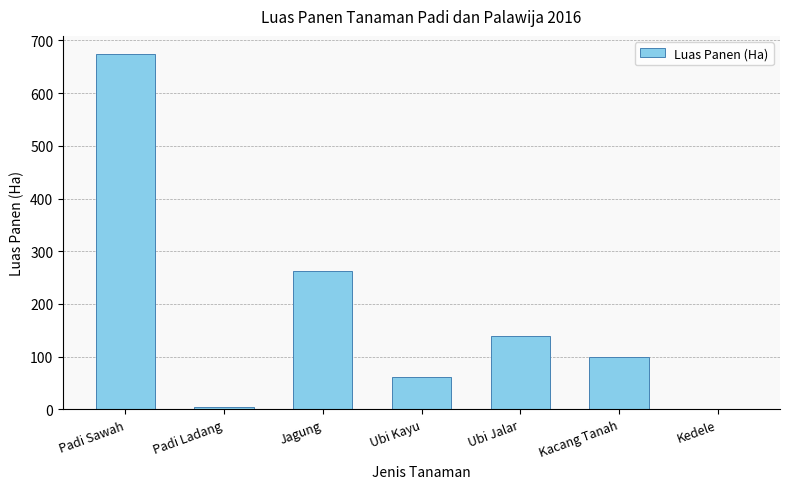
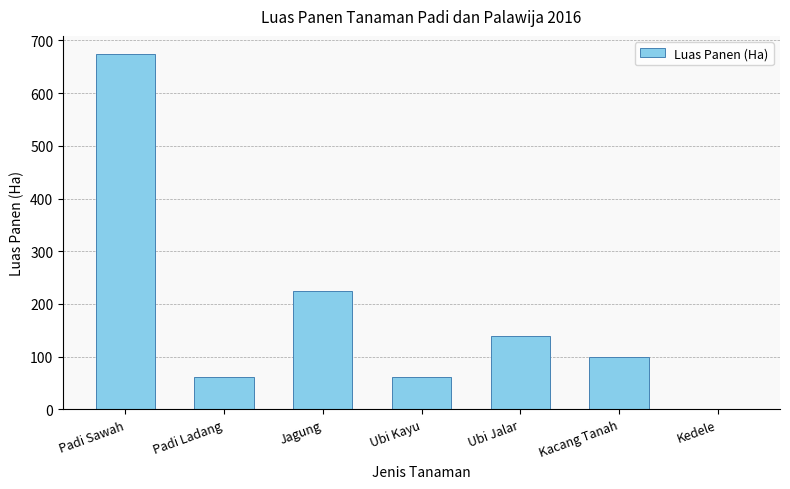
  {
    "Padi Sawah": 680,
-   "Padi Ladang": 0,
-   "Jagung": 260,
+   "Padi Ladang": 60,
+   "Jagung": 220,
    "Ubi Kayu": 60,
    "Ubi Jalar": 140,
    "Kacang Tanah": 100,
    "Kedele": 0
  }
